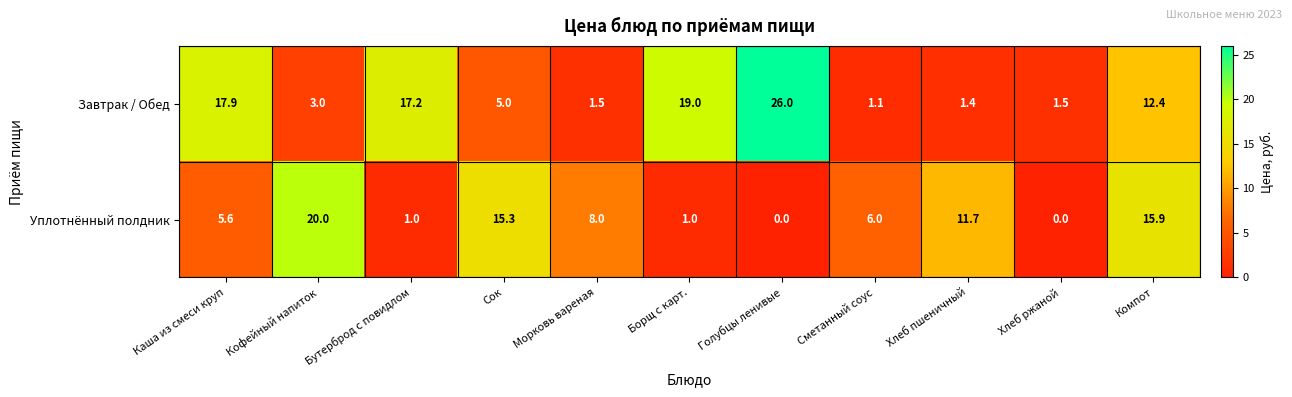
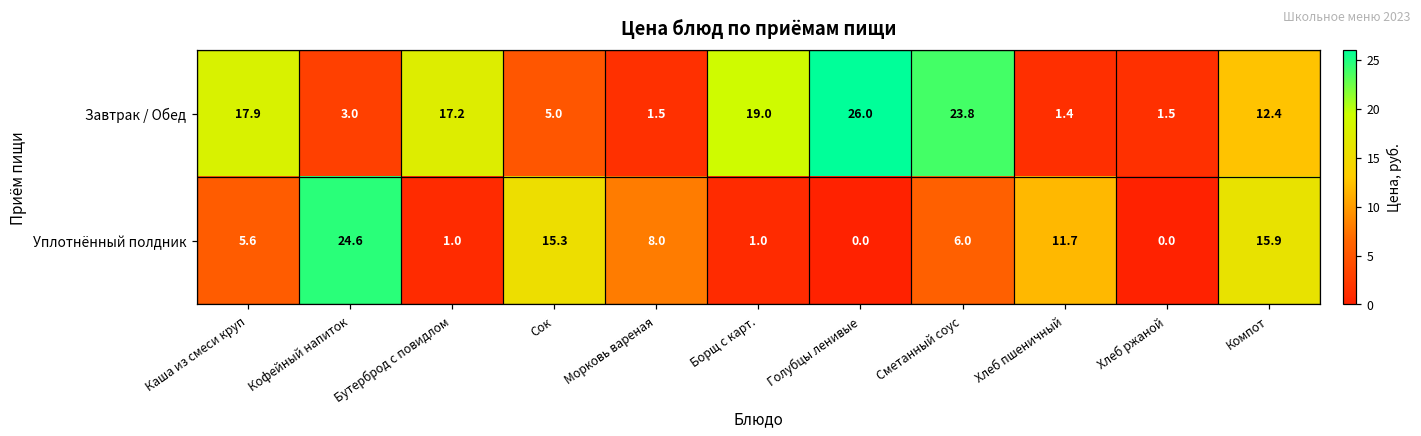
  {
    "Завтрак / Обед": {
      "Каша из смеси круп": 17.9,
      "Кофейный напиток": 3.0,
      "Бутерброд с повидлом": 17.2,
      "Сок": 5.0,
      "Морковь вареная": 1.5,
      "Борщ с карт.": 19.0,
      "Голубцы ленивые": 26.0,
-     "Сметанный соус": 1.1,
+     "Сметанный соус": 23.8,
      "Хлеб пшеничный": 1.4,
      "Хлеб ржаной": 1.5,
      "Компот": 12.4
    },
    "Уплотнённый полдник": {
      "Каша из смеси круп": 5.6,
-     "Кофейный напиток": 20.0,
+     "Кофейный напиток": 24.6,
      "Бутерброд с повидлом": 1.0,
      "Сок": 15.3,
      "Морковь вареная": 8.0,
      "Борщ с карт.": 1.0,
      "Голубцы ленивые": 0.0,
      "Сметанный соус": 6.0,
      "Хлеб пшеничный": 11.7,
      "Хлеб ржаной": 0.0,
      "Компот": 15.9
    }
  }
